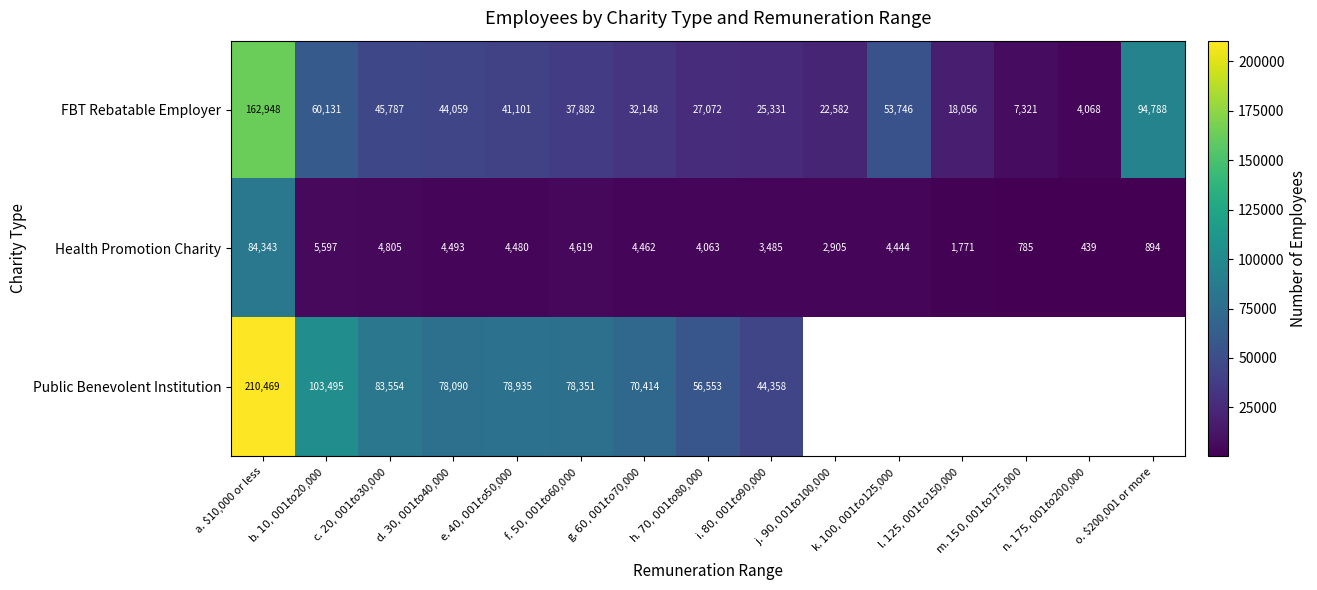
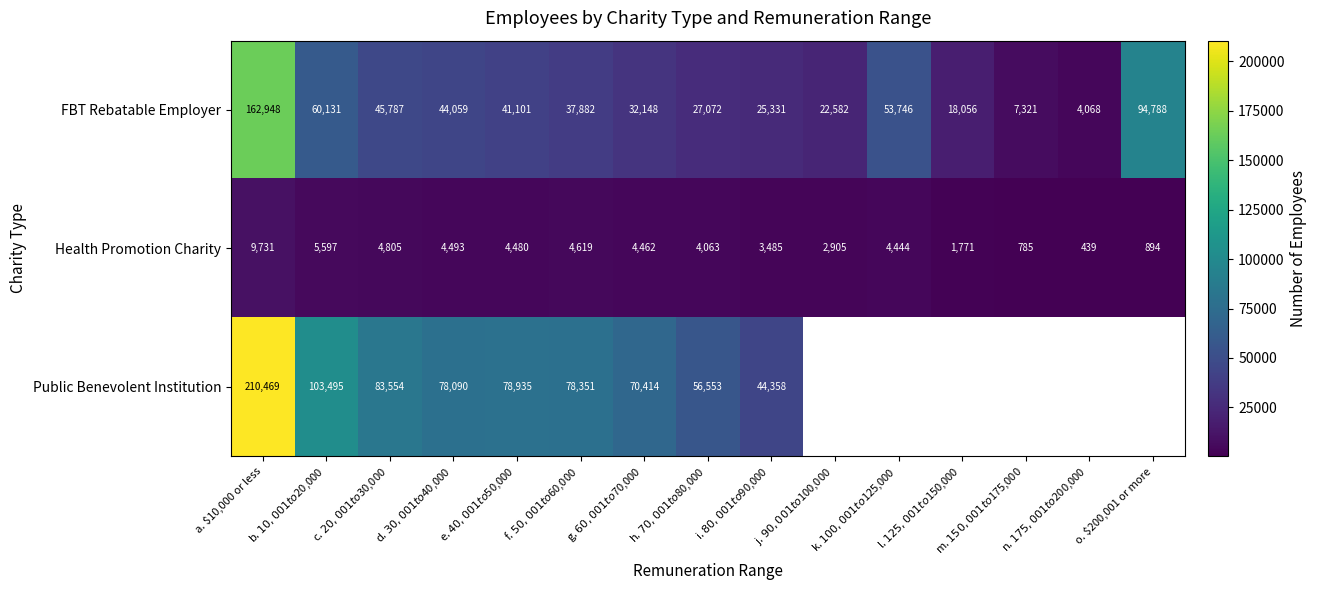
  {
    "FBT Rebatable Employer": {
      "a. $10,000 or less": "162,948",
      "o. $200,001 or more": "94,788"
    },
    "Health Promotion Charity": {
-     "a. $10,000 or less": "84,343",
+     "a. $10,000 or less": "9,731",
      "o. $200,001 or more": "894"
    },
    "Public Benevolent Institution": {
      "a. $10,000 or less": "210,469"
    }
  }
